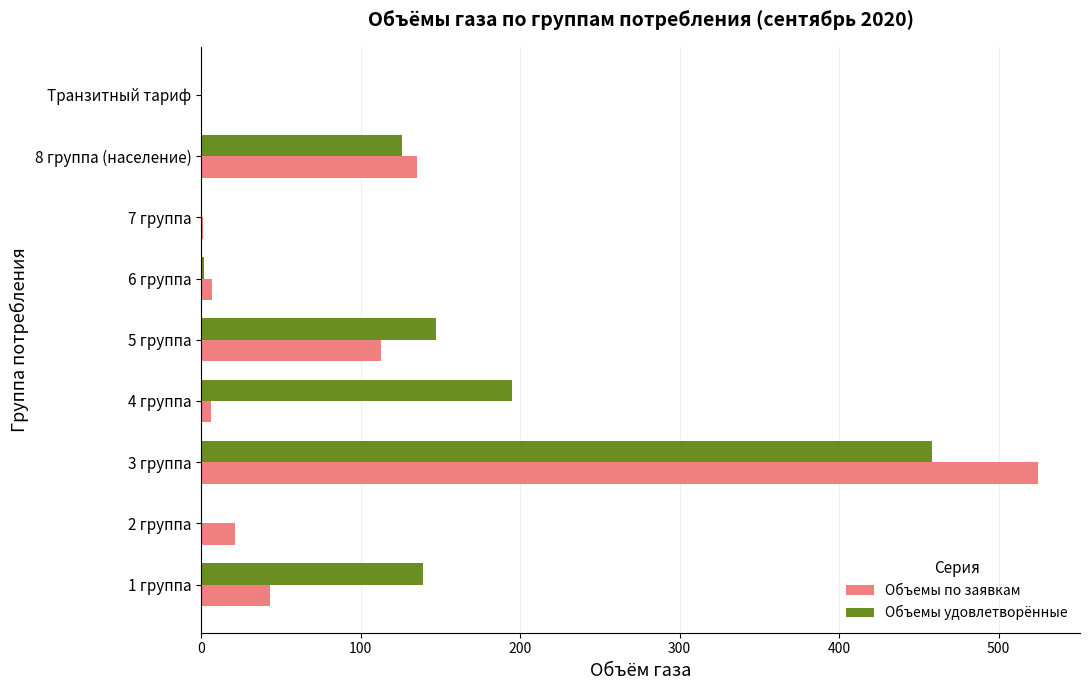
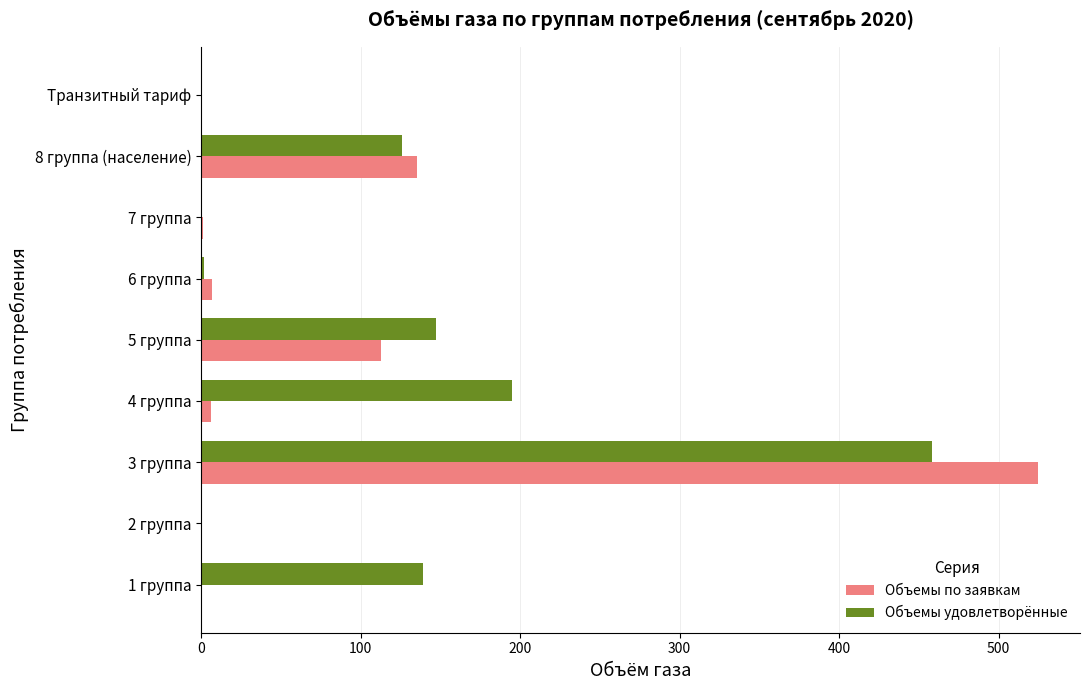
  {
    "Объемы по заявкам": {
      "Транзитный тариф": 0,
      "8 группа (население)": 135,
      "6 группа": 7,
      "5 группа": 112,
      "4 группа": 6,
      "3 группа": 525,
-     "2 группа": 21,
-     "1 группа": 43
+     "2 группа": 0,
+     "1 группа": 0
    },
    "Объемы удовлетворённые": {
      "Транзитный тариф": 0,
      "8 группа (население)": 126,
      "6 группа": 2,
      "5 группа": 147,
      "4 группа": 195,
      "3 группа": 458,
      "2 группа": 0,
      "1 группа": 139
    }
  }
